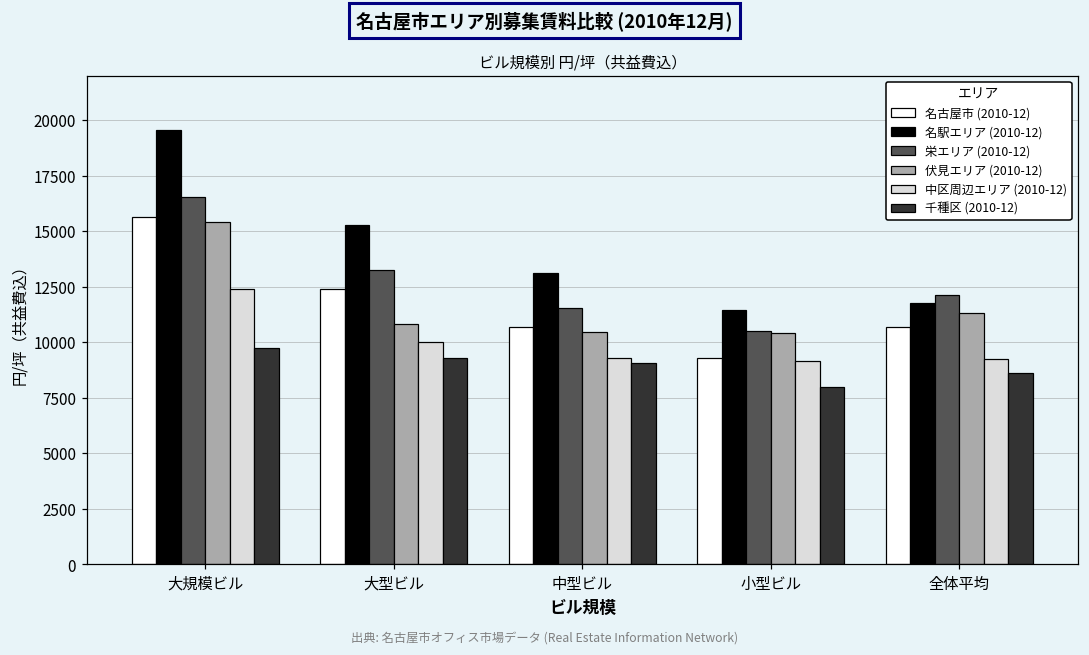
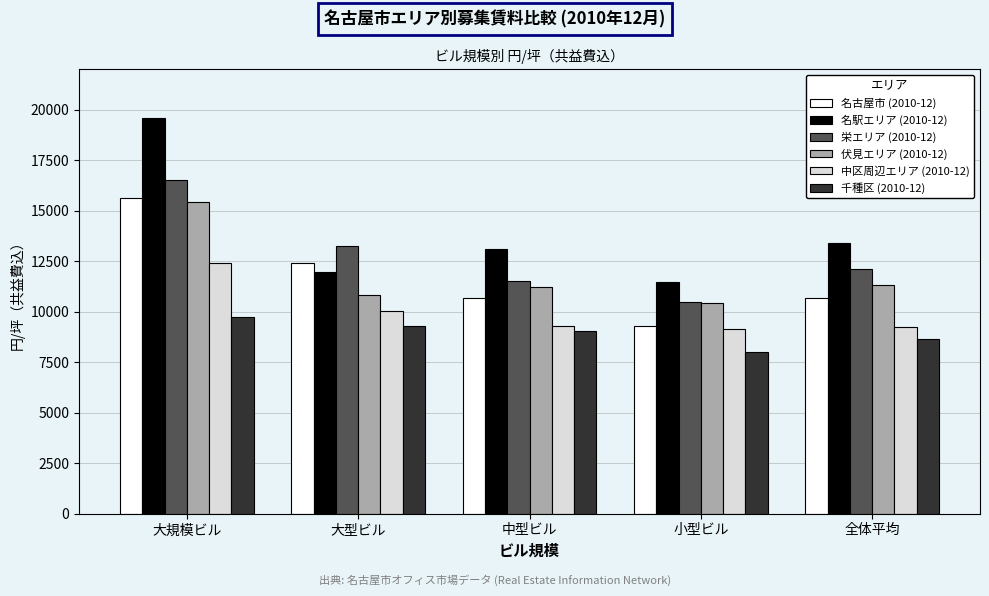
  {
    "名駅エリア (2010-12)": {
      "大規模ビル": 19600,
-     "大型ビル": 15300,
+     "大型ビル": 12000,
      "中型ビル": 13100,
      "小型ビル": 11500,
-     "全体平均": 11700
+     "全体平均": 13400
    },
    "伏見エリア (2010-12)": {
      "大規模ビル": 15400,
      "大型ビル": 10800,
-     "中型ビル": 10500,
+     "中型ビル": 11200,
      "小型ビル": 10400,
      "全体平均": 11300
    }
  }
